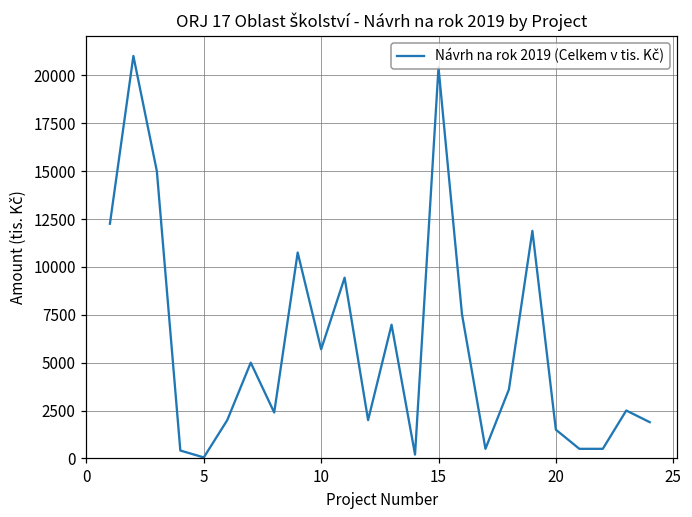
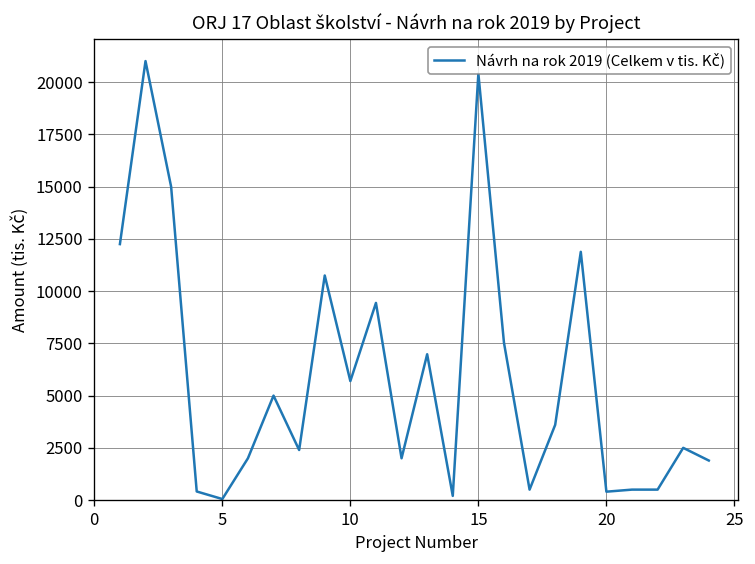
  {
    "5": 100,
    "10": 5700,
-   "20": 1500
+   "20": 400
  }
